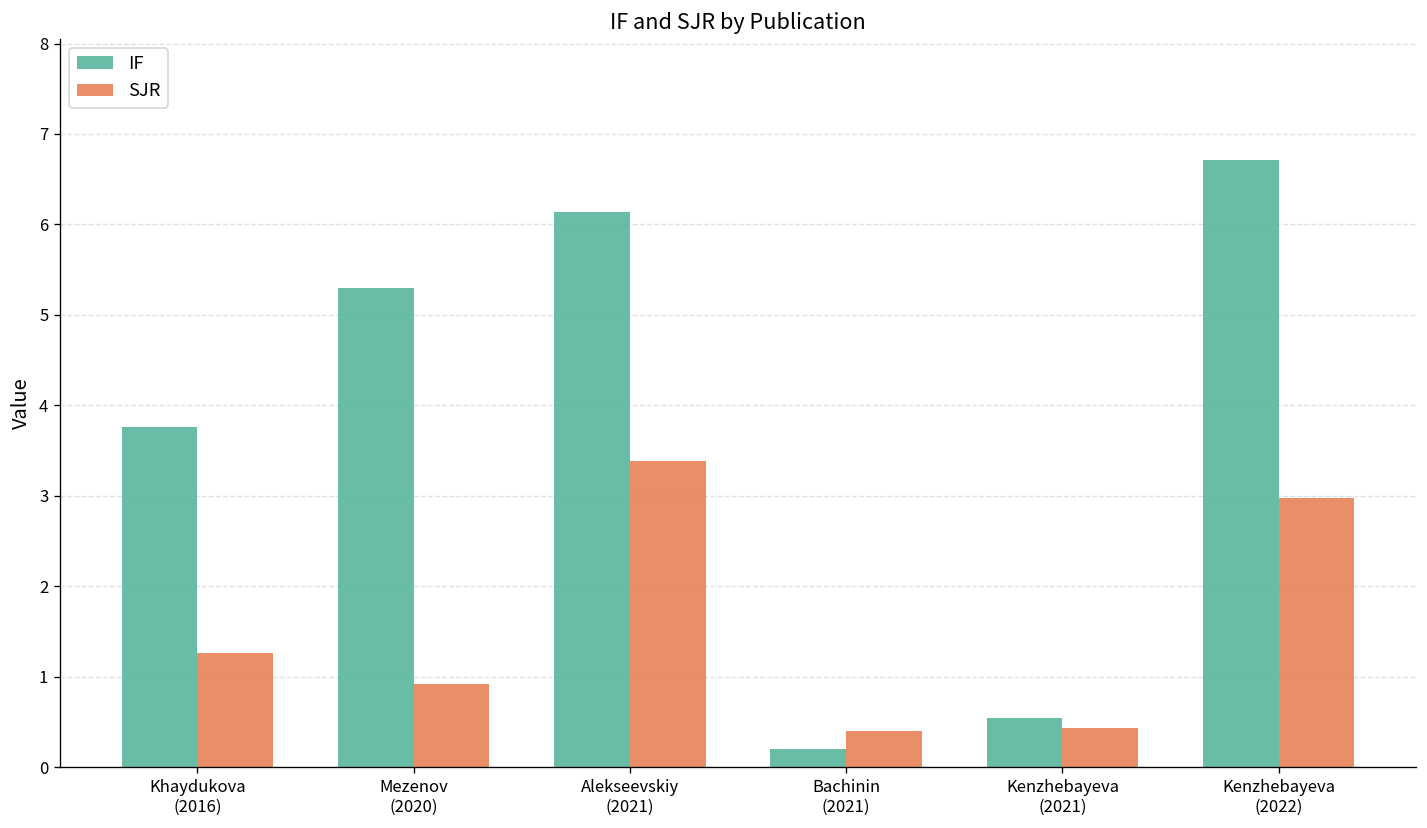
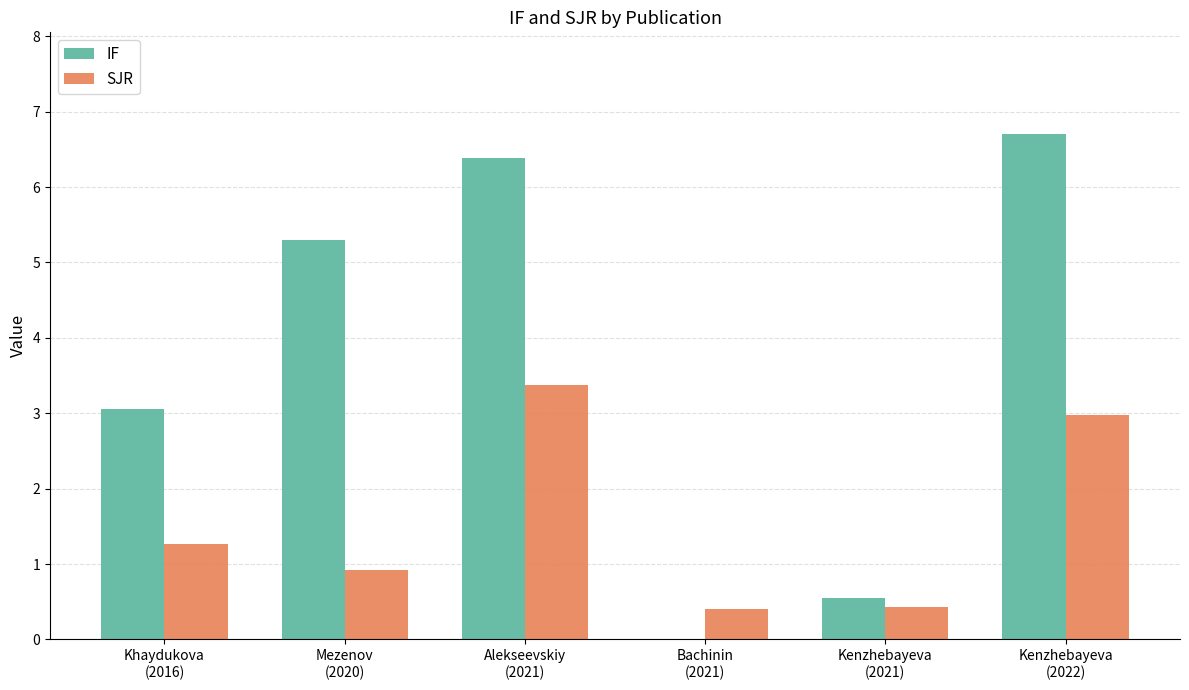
  {
    "IF": {
-     "Khaydukova (2016)": 3.8,
+     "Khaydukova (2016)": 3.1,
      "Mezenov (2020)": 5.3,
-     "Alekseevskiy (2021)": 6.1,
-     "Bachinin (2021)": 0.2,
+     "Alekseevskiy (2021)": 6.4,
+     "Bachinin (2021)": 0.0,
      "Kenzhebayeva (2021)": 0.6,
      "Kenzhebayeva (2022)": 6.7
    },
    "SJR": {
      "Khaydukova (2016)": 1.3,
      "Mezenov (2020)": 0.9,
      "Alekseevskiy (2021)": 3.4,
      "Bachinin (2021)": 0.4,
      "Kenzhebayeva (2021)": 0.4,
      "Kenzhebayeva (2022)": 3.0
    }
  }
